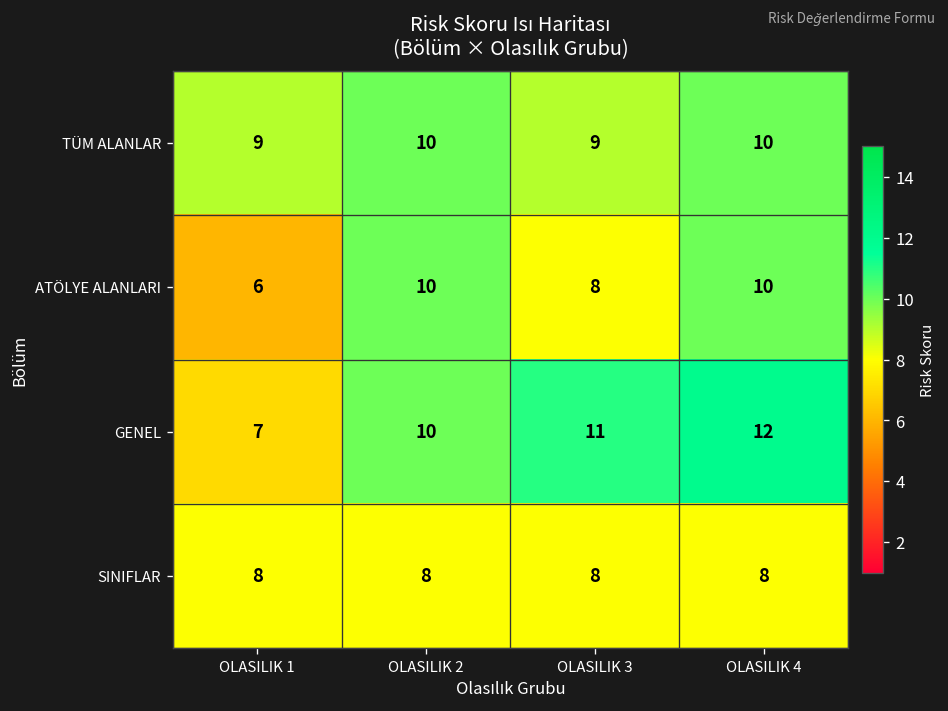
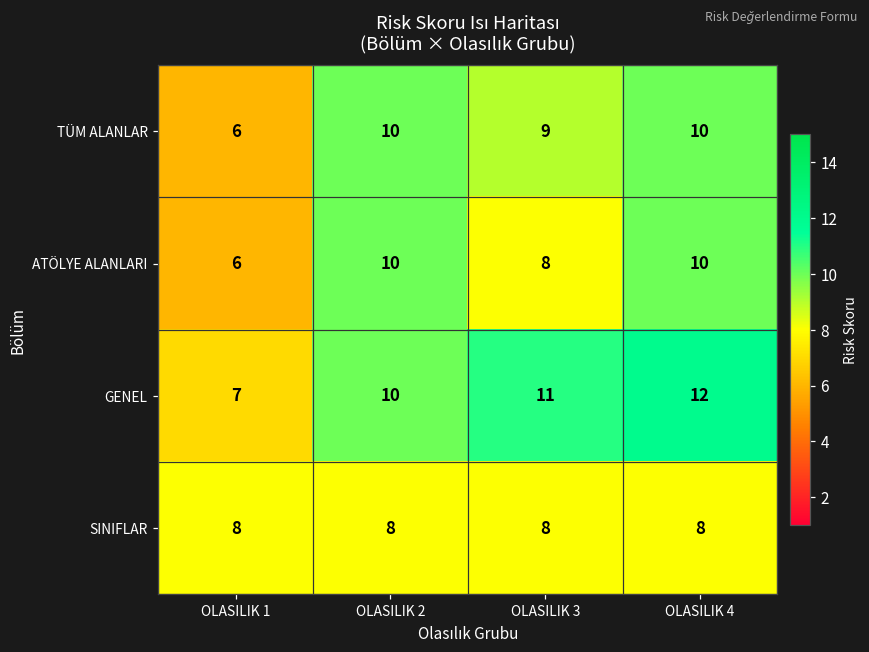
  {
    "TÜM ALANLAR": {
-     "OLASILIK 1": 9,
+     "OLASILIK 1": 6,
      "OLASILIK 2": 10,
      "OLASILIK 3": 9,
      "OLASILIK 4": 10
    },
    "ATÖLYE ALANLARI": {
      "OLASILIK 1": 6,
      "OLASILIK 2": 10,
      "OLASILIK 3": 8,
      "OLASILIK 4": 10
    },
    "GENEL": {
      "OLASILIK 1": 7,
      "OLASILIK 2": 10,
      "OLASILIK 3": 11,
      "OLASILIK 4": 12
    },
    "SINIFLAR": {
      "OLASILIK 1": 8,
      "OLASILIK 2": 8,
      "OLASILIK 3": 8,
      "OLASILIK 4": 8
    }
  }
